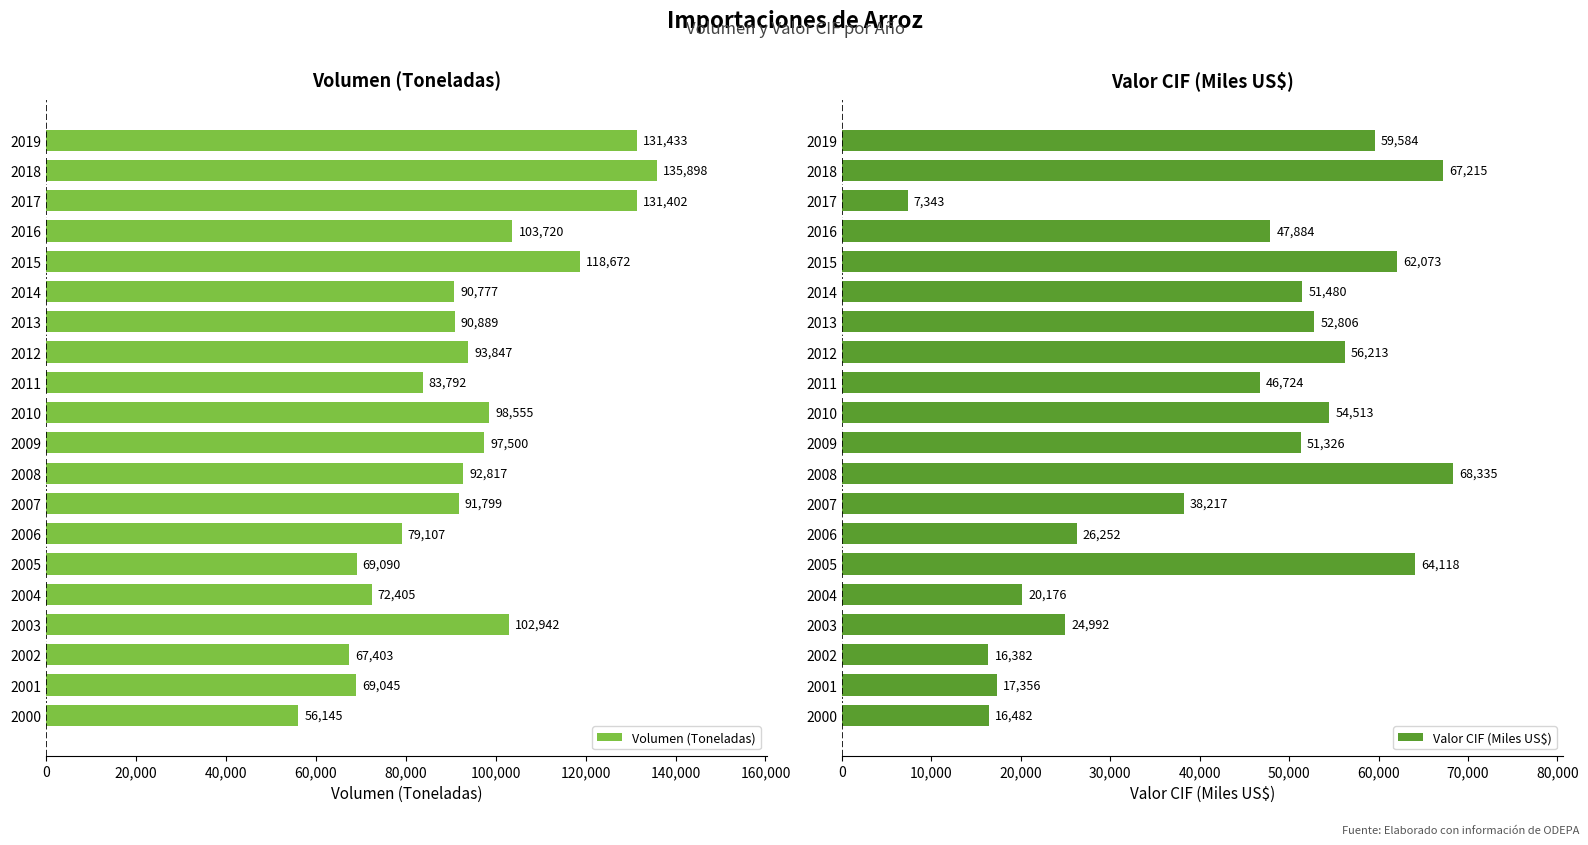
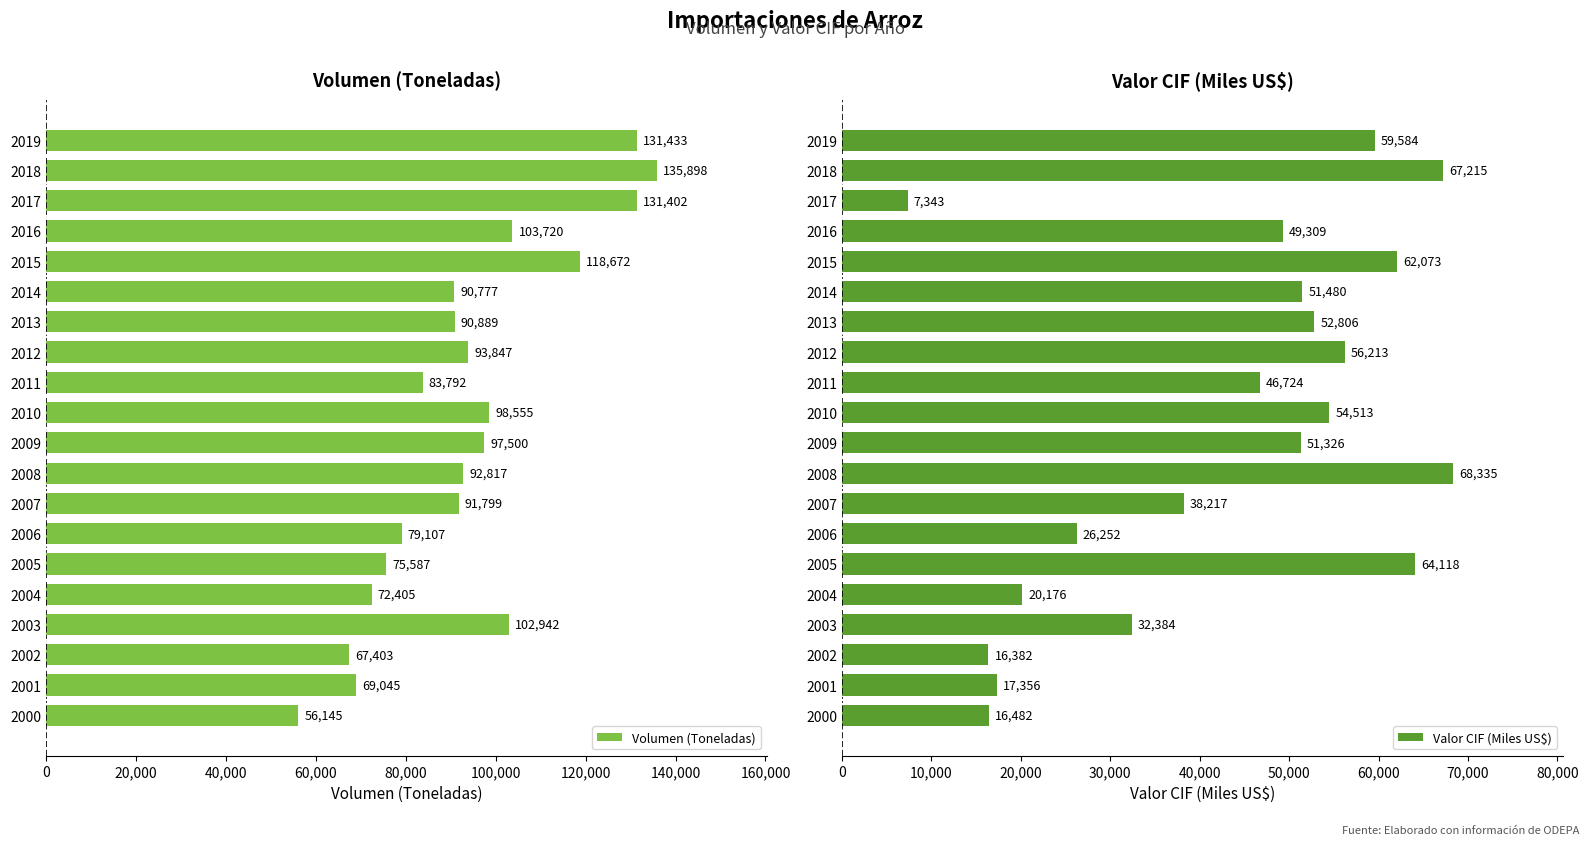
  {
    "Volumen (Toneladas)": {
      "2019": "131,433",
      "2018": "135,898",
      "2017": "131,402",
      "2016": "103,720",
      "2015": "118,672",
      "2014": "90,777",
      "2013": "90,889",
      "2012": "93,847",
      "2011": "83,792",
      "2010": "98,555",
      "2009": "97,500",
      "2008": "92,817",
      "2007": "91,799",
      "2006": "79,107",
-     "2005": "69,090",
+     "2005": "75,587",
      "2004": "72,405",
      "2003": "102,942",
      "2002": "67,403",
      "2001": "69,045",
      "2000": "56,145"
    },
    "Valor CIF (Miles US$)": {
      "2019": "59,584",
      "2018": "67,215",
      "2017": "7,343",
-     "2016": "47,884",
+     "2016": "49,309",
      "2015": "62,073",
      "2014": "51,480",
      "2013": "52,806",
      "2012": "56,213",
      "2011": "46,724",
      "2010": "54,513",
      "2009": "51,326",
      "2008": "68,335",
      "2007": "38,217",
      "2006": "26,252",
      "2005": "64,118",
      "2004": "20,176",
-     "2003": "24,992",
+     "2003": "32,384",
      "2002": "16,382",
      "2001": "17,356",
      "2000": "16,482"
    }
  }
